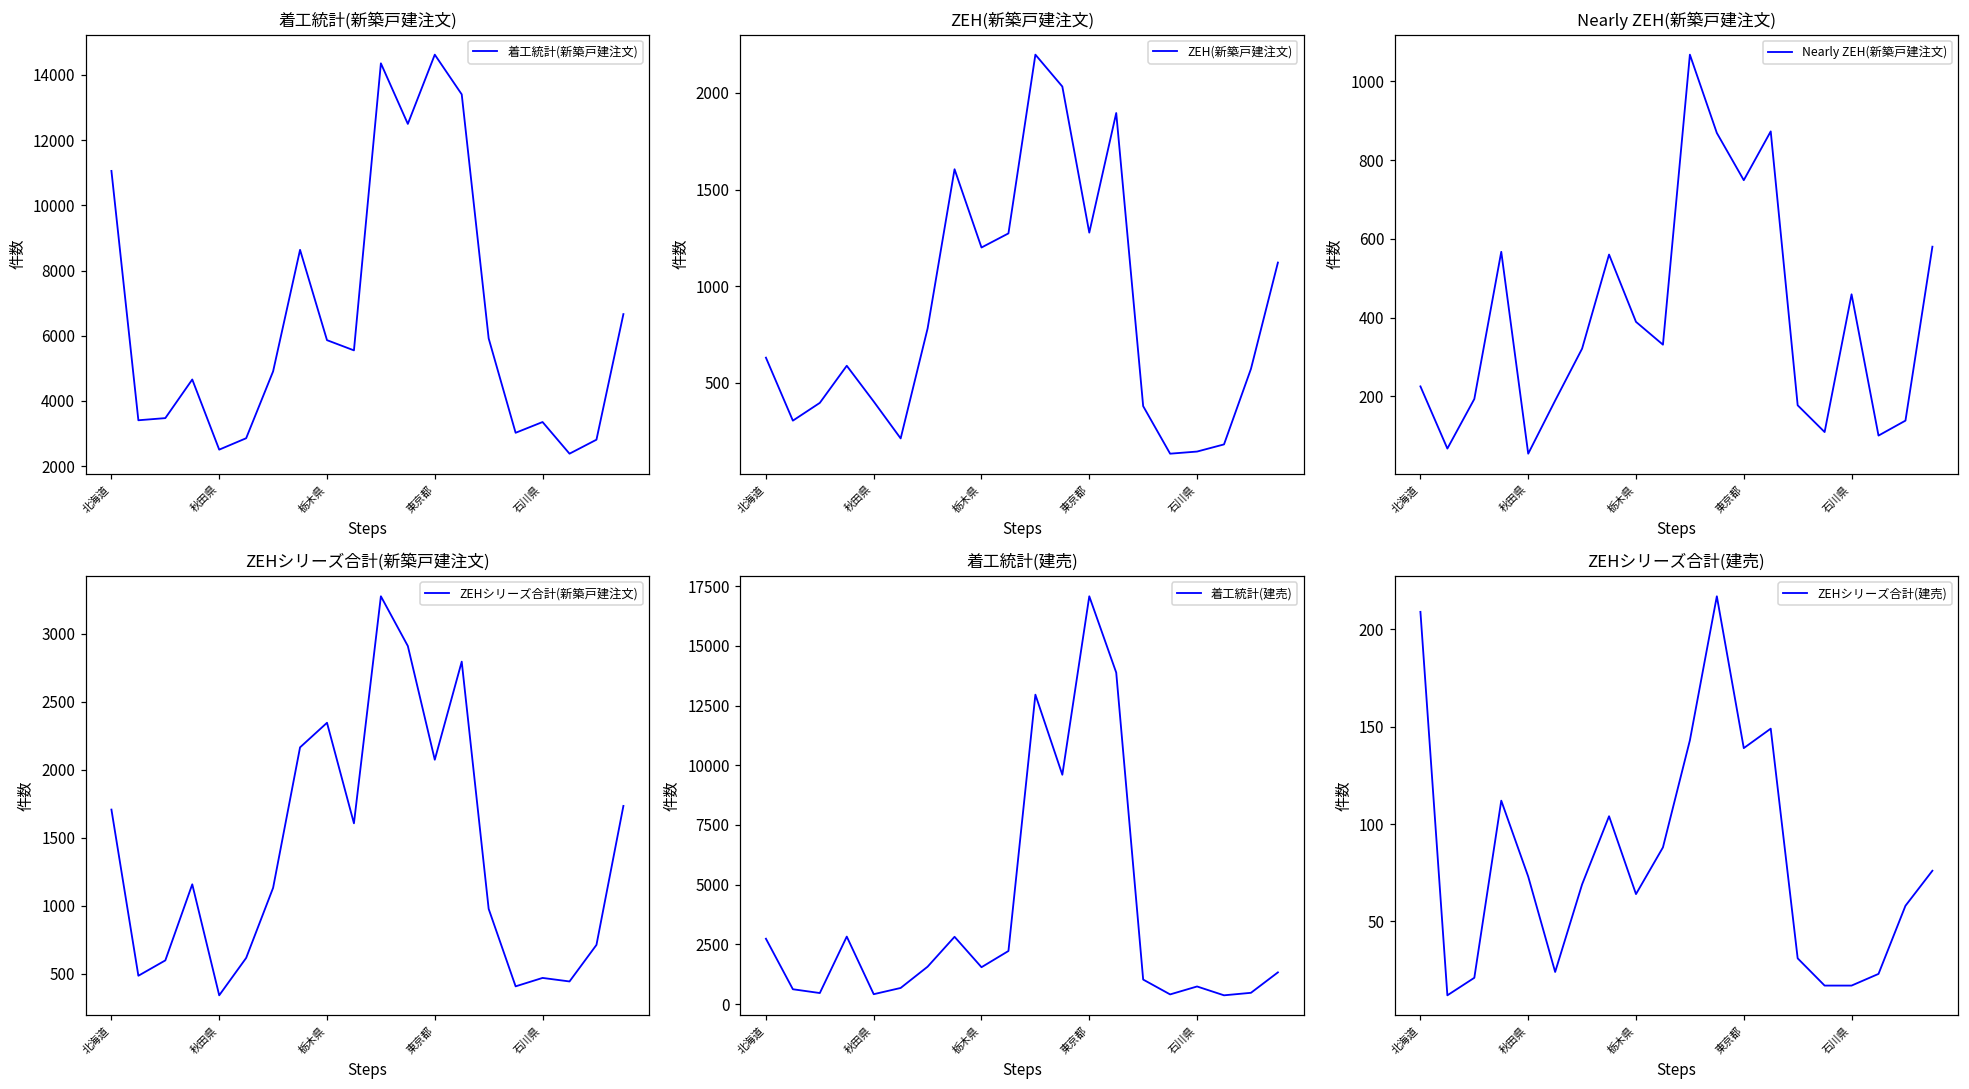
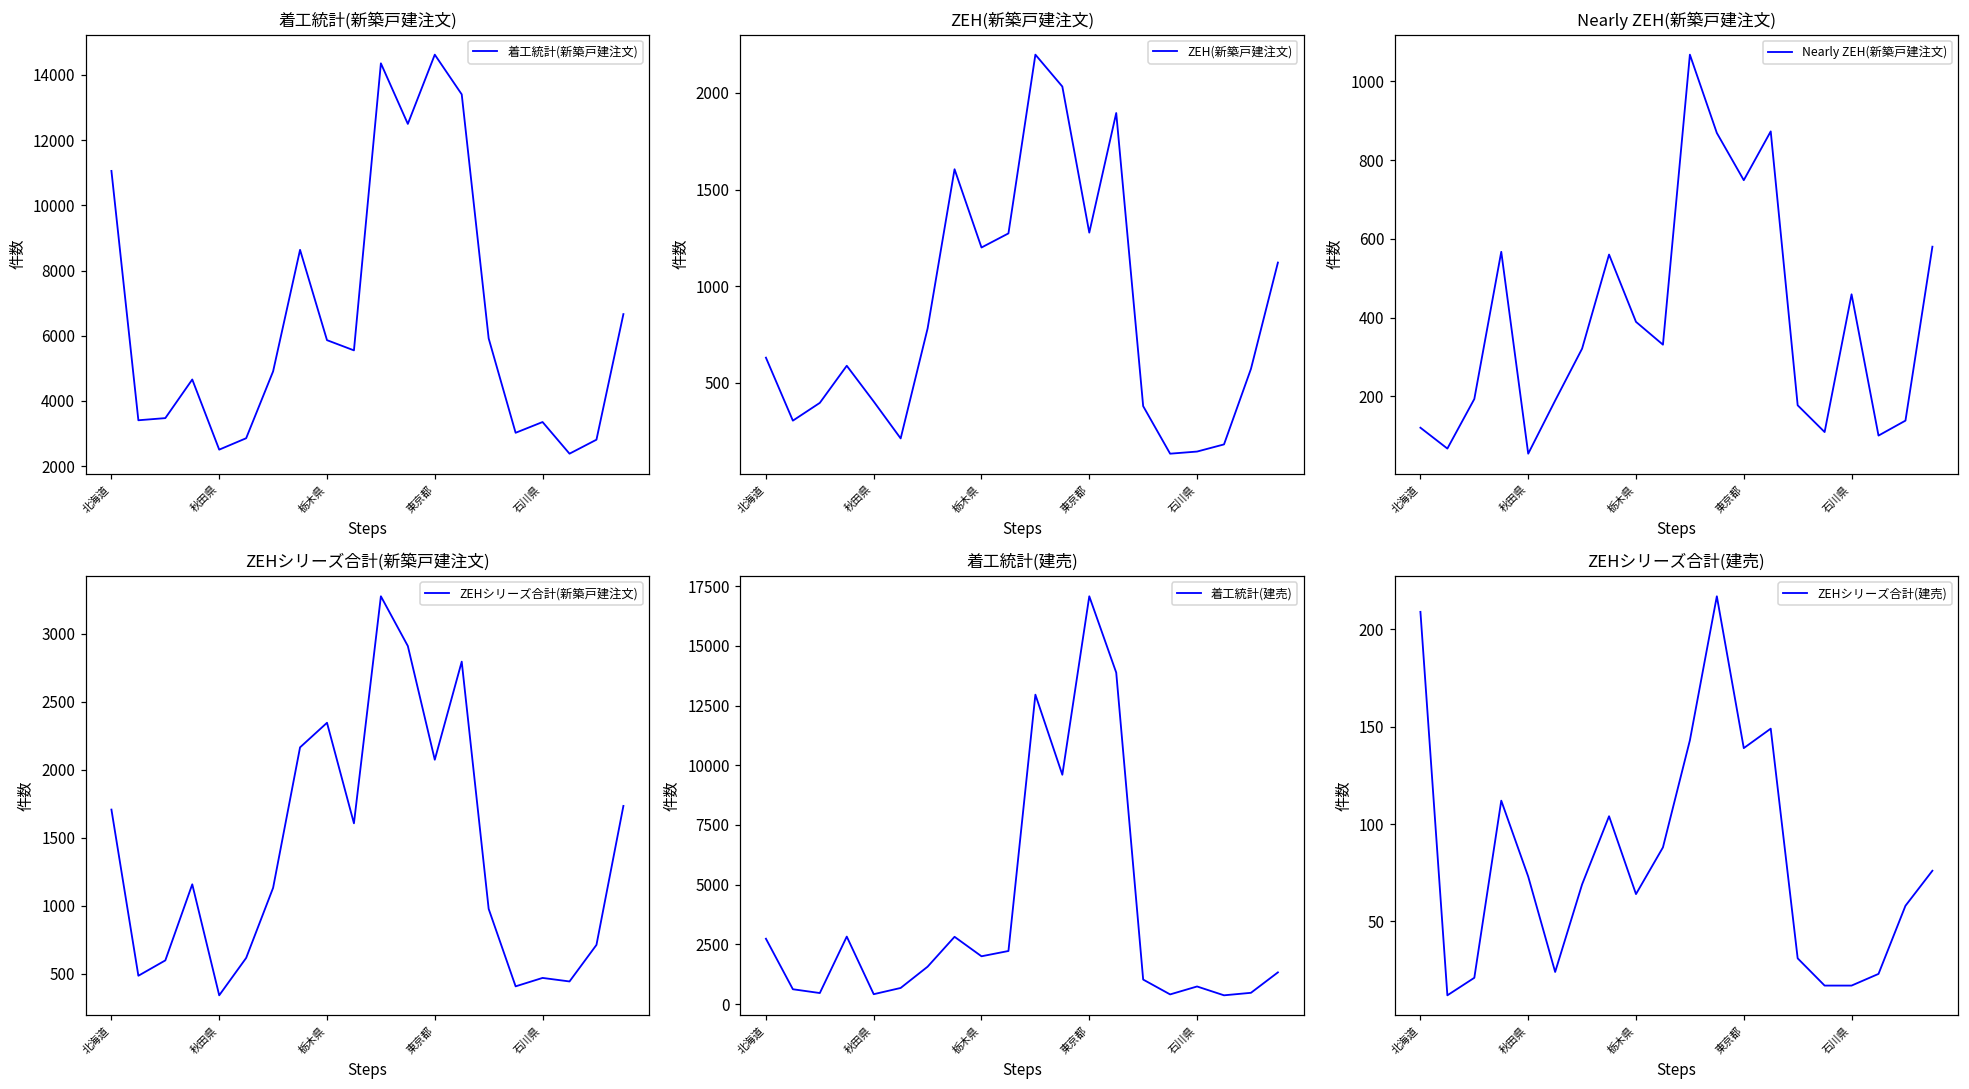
  {
    "着工統計(新築戸建注文)": {
      "北海道": 11100,
      "秋田県": 2500,
      "栃木県": 5900,
      "東京都": 14600,
      "石川県": 3400
    },
    "ZEH(新築戸建注文)": {
      "北海道": 630,
      "秋田県": 400,
      "栃木県": 1200,
      "東京都": 1280,
      "石川県": 140
    },
    "Nearly ZEH(新築戸建注文)": {
-     "北海道": 230,
+     "北海道": 120,
      "秋田県": 50,
      "栃木県": 390,
      "東京都": 750,
      "石川県": 460
    },
    "ZEHシリーズ合計(新築戸建注文)": {
      "北海道": 1710,
      "秋田県": 340,
      "栃木県": 2350,
      "東京都": 2070,
      "石川県": 470
    },
    "着工統計(建売)": {
      "北海道": 2700,
      "秋田県": 400,
-     "栃木県": 1500,
+     "栃木県": 2000,
      "東京都": 17100,
      "石川県": 700
    },
    "ZEHシリーズ合計(建売)": {
      "北海道": 209,
      "秋田県": 73,
      "栃木県": 64,
      "東京都": 139,
      "石川県": 17
    }
  }
